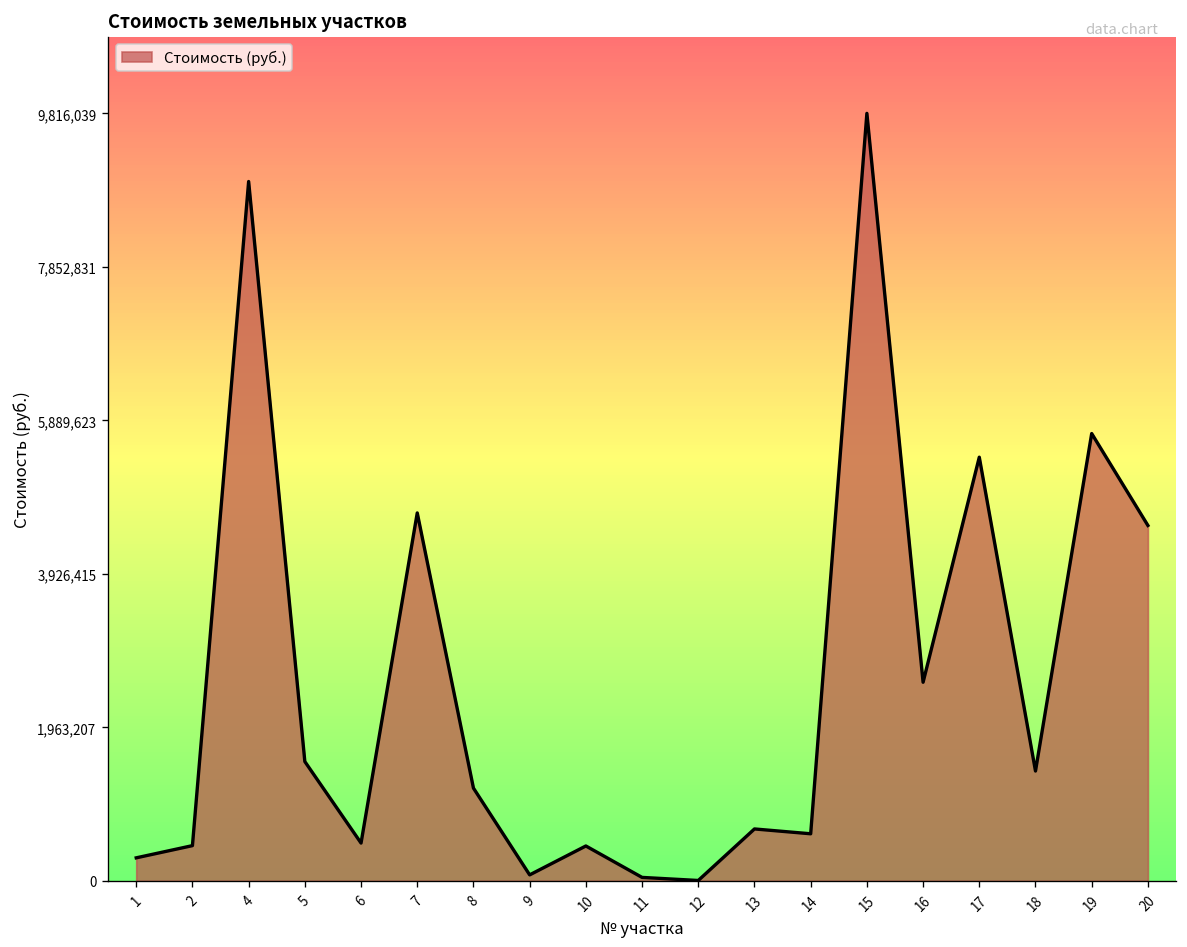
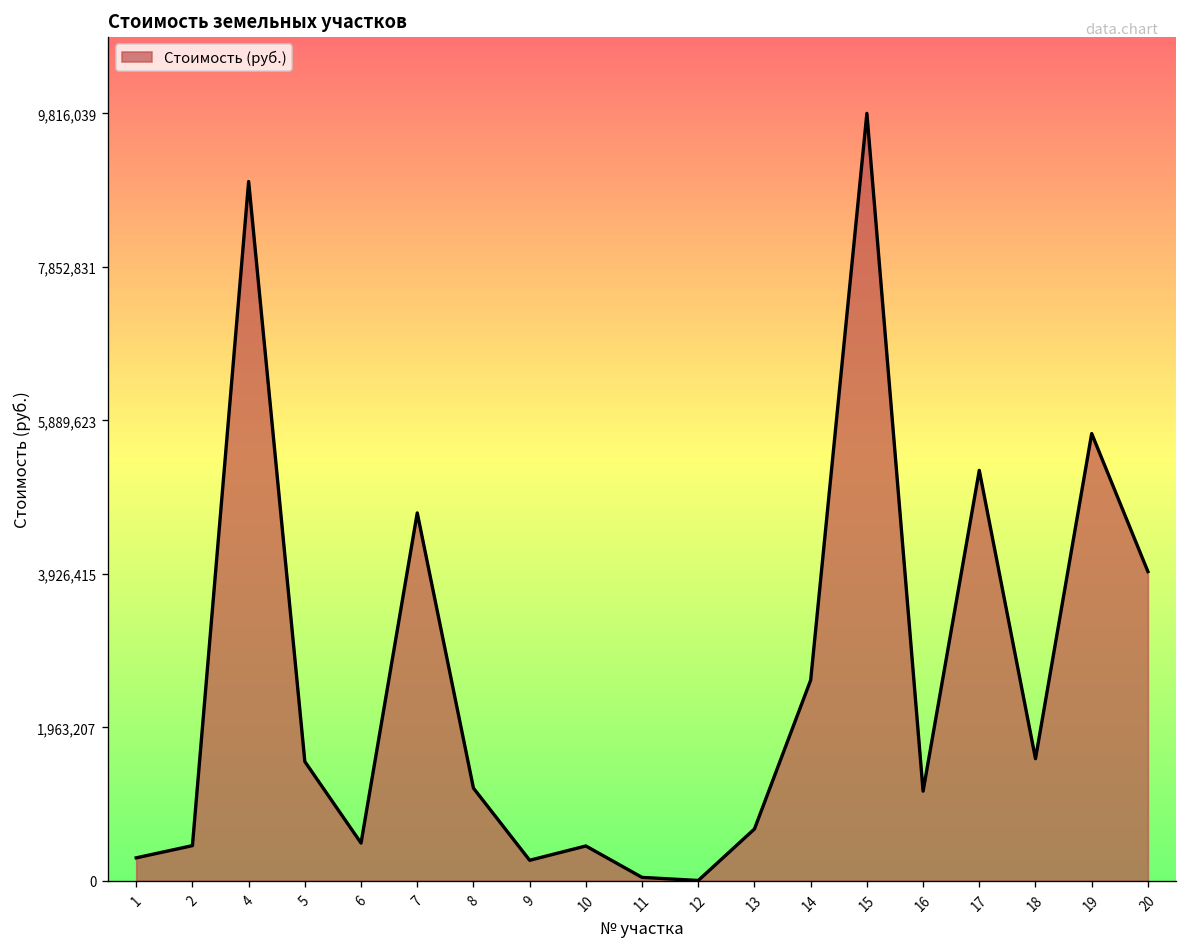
  {
    "1": "300,000",
    "2": "500,000",
    "4": "8,900,000",
    "5": "1,500,000",
    "6": "500,000",
    "7": "4,700,000",
    "8": "1,200,000",
-   "9": "100,000",
+   "9": "300,000",
    "10": "400,000",
    "11": "0",
    "12": "0",
    "13": "700,000",
-   "14": "600,000",
+   "14": "2,600,000",
    "15": "9,800,000",
-   "16": "2,500,000",
-   "17": "5,400,000",
-   "18": "1,400,000",
+   "16": "1,100,000",
+   "17": "5,300,000",
+   "18": "1,600,000",
    "19": "5,700,000",
-   "20": "4,500,000"
+   "20": "4,000,000"
  }
